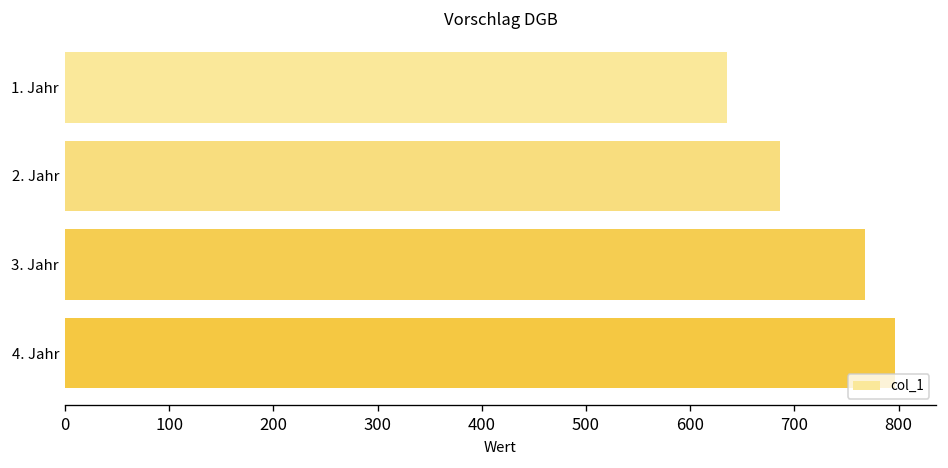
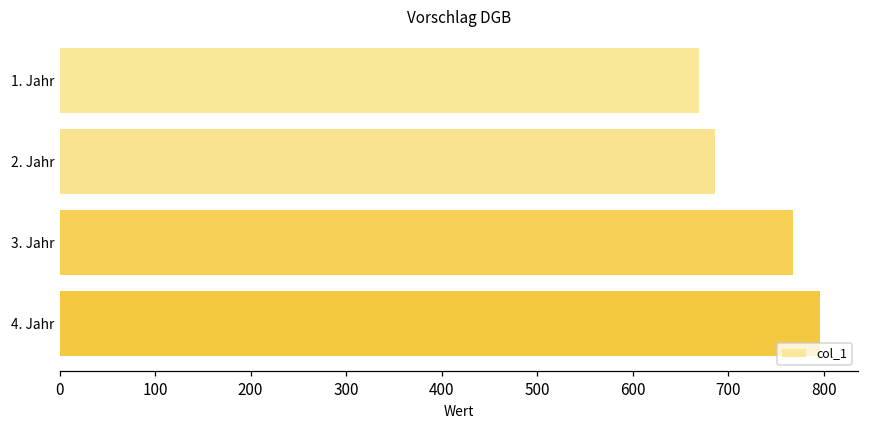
  {
-   "1. Jahr": 640,
+   "1. Jahr": 670,
    "2. Jahr": 690,
    "3. Jahr": 770,
    "4. Jahr": 800
  }
